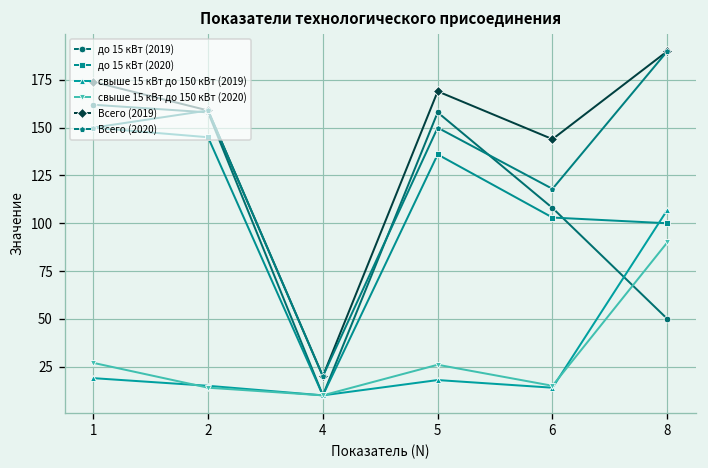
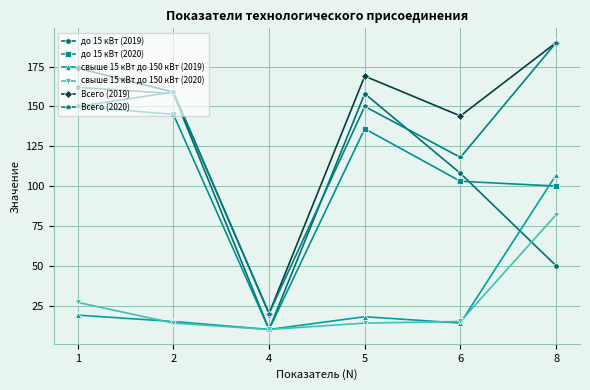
  {
    "свыше 15 кВт до 150 кВт (2020)": {
      "1": 27,
-     "5": 26,
-     "8": 90
+     "5": 14,
+     "8": 82
    },
    "Всего (2019)": {
      "5": 169,
      "6": 144
    }
  }
